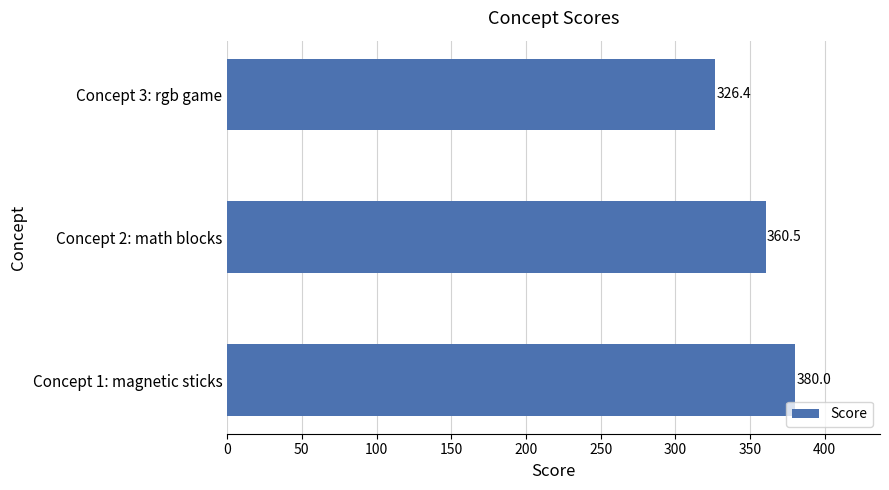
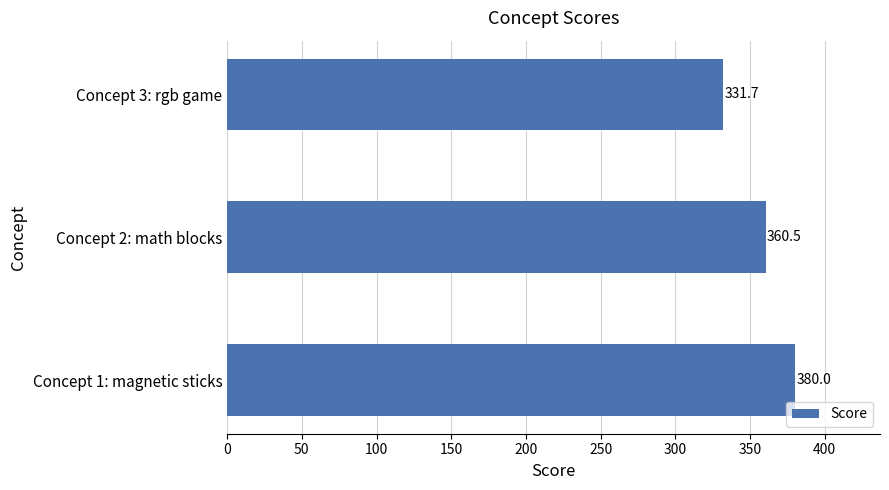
  {
-   "Concept 3: rgb game": 326.4,
+   "Concept 3: rgb game": 331.7,
    "Concept 2: math blocks": 360.5,
    "Concept 1: magnetic sticks": 380.0
  }
